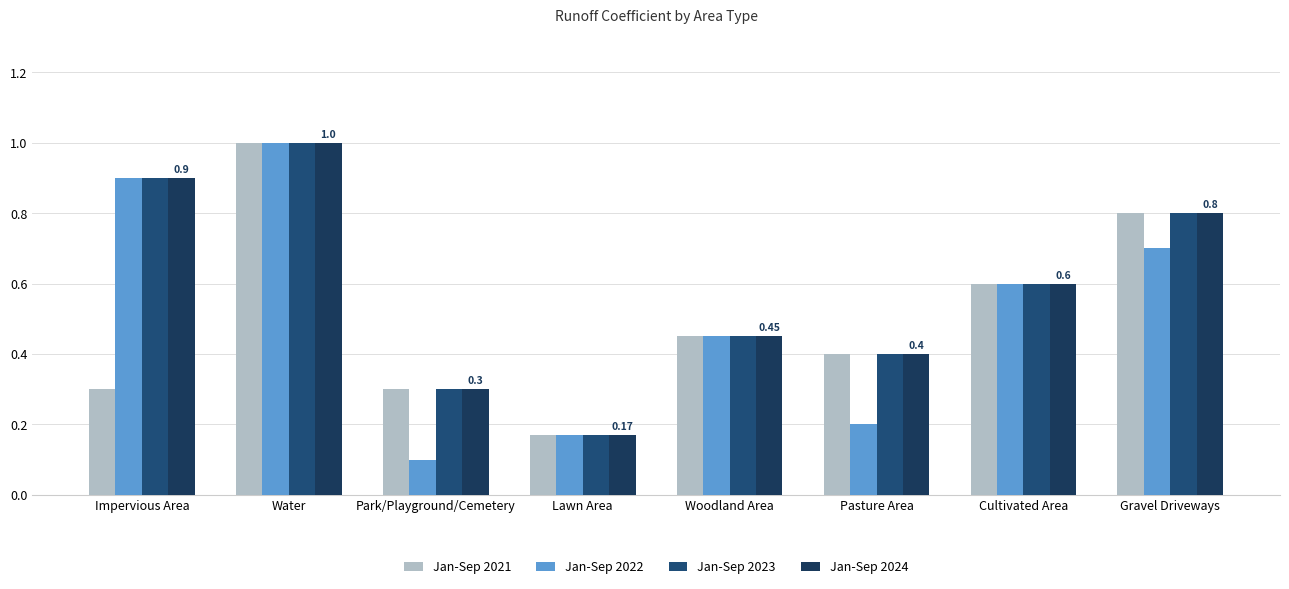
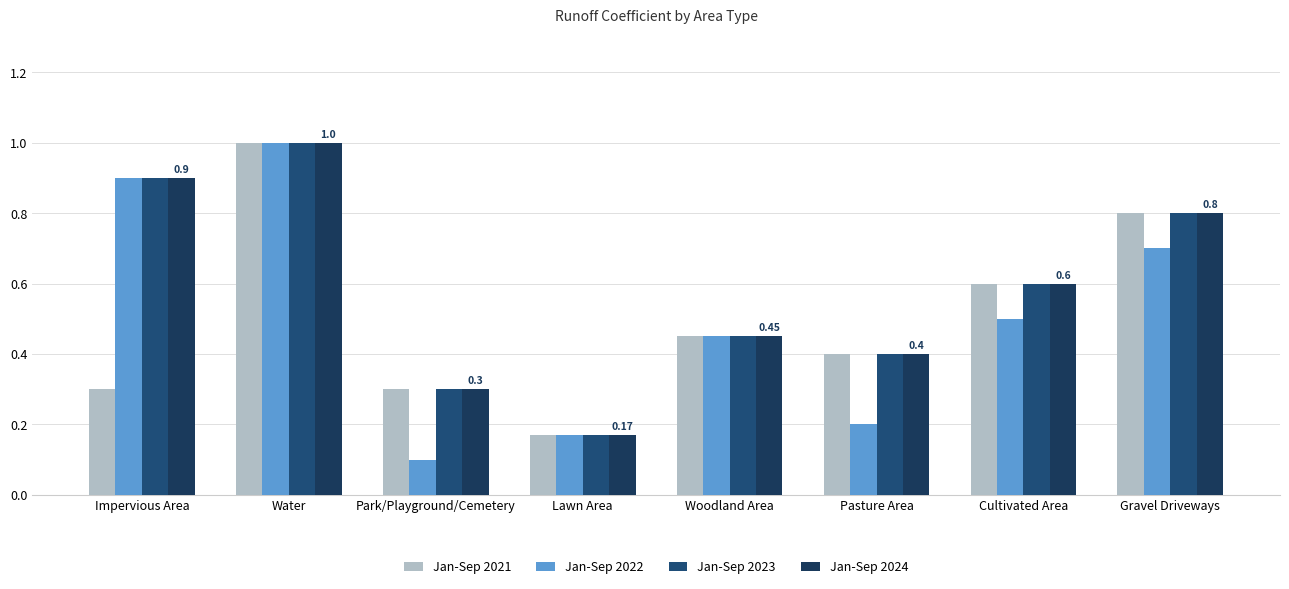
  {
    "Jan-Sep 2021": {
      "Impervious Area": 0.3,
      "Water": 1.0,
      "Park/Playground/Cemetery": 0.3,
      "Lawn Area": 0.17,
      "Woodland Area": 0.45,
      "Pasture Area": 0.4,
      "Cultivated Area": 0.6,
      "Gravel Driveways": 0.8
    },
    "Jan-Sep 2022": {
      "Impervious Area": 0.9,
      "Water": 1.0,
      "Park/Playground/Cemetery": 0.1,
      "Lawn Area": 0.17,
      "Woodland Area": 0.45,
      "Pasture Area": 0.2,
-     "Cultivated Area": 0.6,
+     "Cultivated Area": 0.5,
      "Gravel Driveways": 0.7
    }
  }
